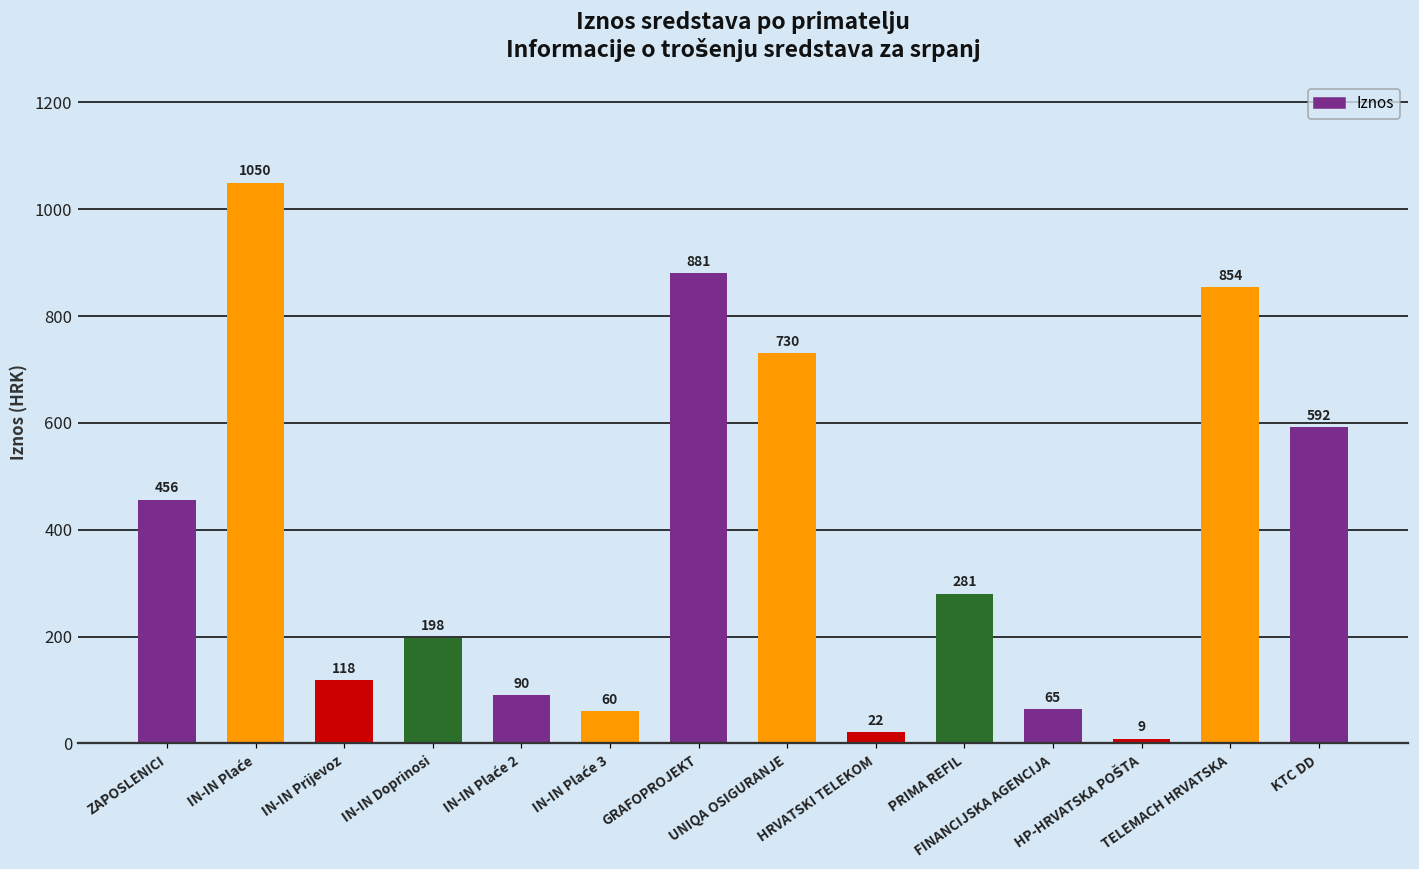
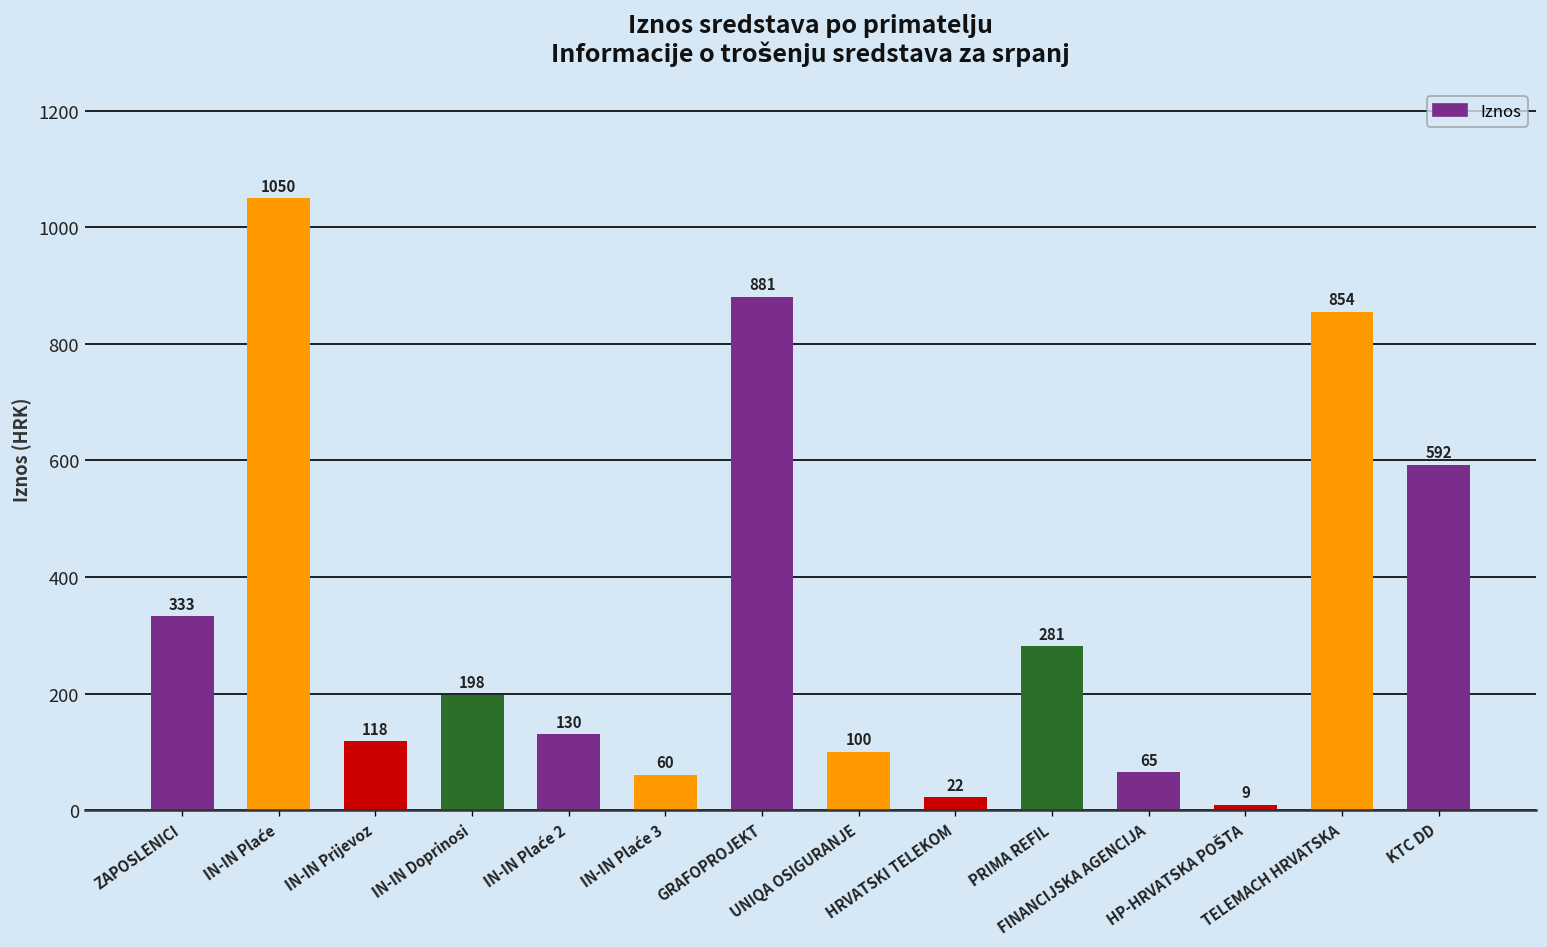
  {
-   "ZAPOSLENICI": 456,
+   "ZAPOSLENICI": 333,
    "IN-IN Plaće": 1050,
    "IN-IN Prijevoz": 118,
    "IN-IN Doprinosi": 198,
-   "IN-IN Plaće 2": 90,
+   "IN-IN Plaće 2": 130,
    "IN-IN Plaće 3": 60,
    "GRAFOPROJEKT": 881,
-   "UNIQA OSIGURANJE": 730,
+   "UNIQA OSIGURANJE": 100,
    "HRVATSKI TELEKOM": 22,
    "PRIMA REFIL": 281,
    "FINANCIJSKA AGENCIJA": 65,
    "HP-HRVATSKA POŠTA": 9,
    "TELEMACH HRVATSKA": 854,
    "KTC DD": 592
  }
